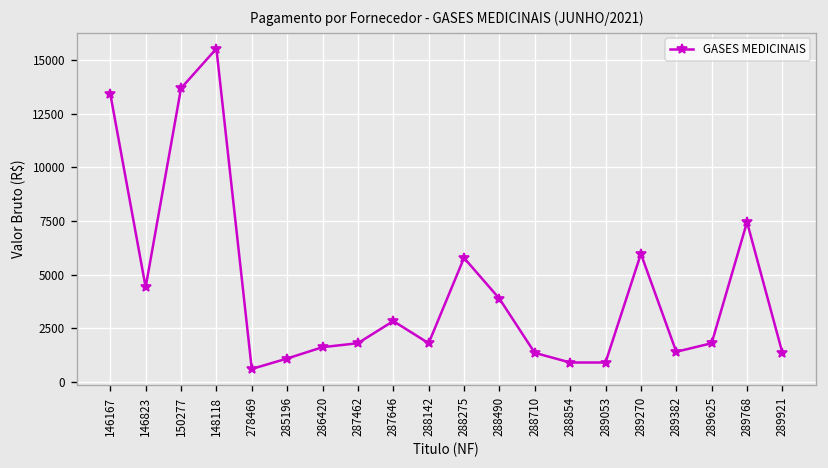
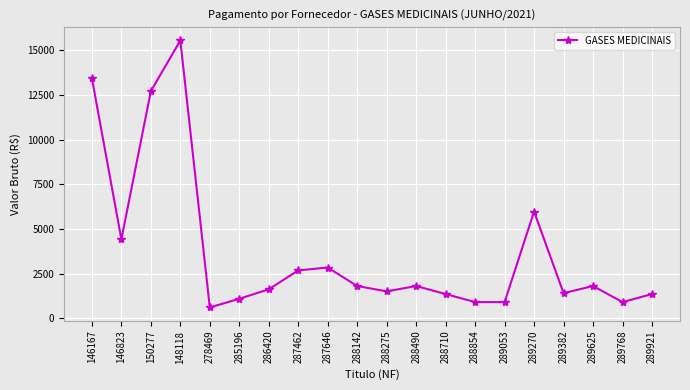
  {
    "146167": 13400,
    "146823": 4400,
-   "150277": 13700,
+   "150277": 12700,
    "148118": 15500,
    "278469": 600,
    "285196": 1100,
    "286420": 1600,
-   "287462": 1800,
+   "287462": 2700,
    "287646": 2800,
    "288142": 1800,
-   "288275": 5800,
-   "288490": 3900,
+   "288275": 1500,
+   "288490": 1800,
    "288710": 1400,
    "288854": 900,
    "289053": 900,
    "289270": 6000,
    "289382": 1400,
    "289625": 1800,
-   "289768": 7400,
+   "289768": 900,
    "289921": 1400
  }
